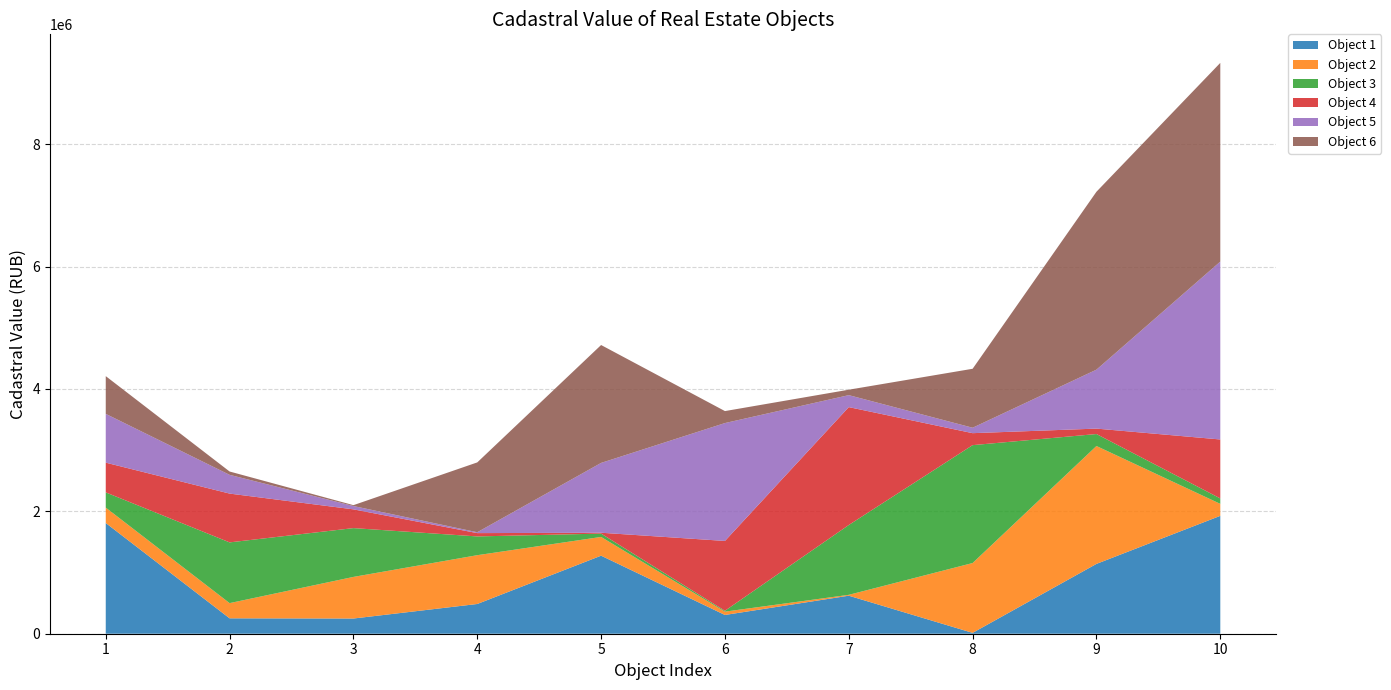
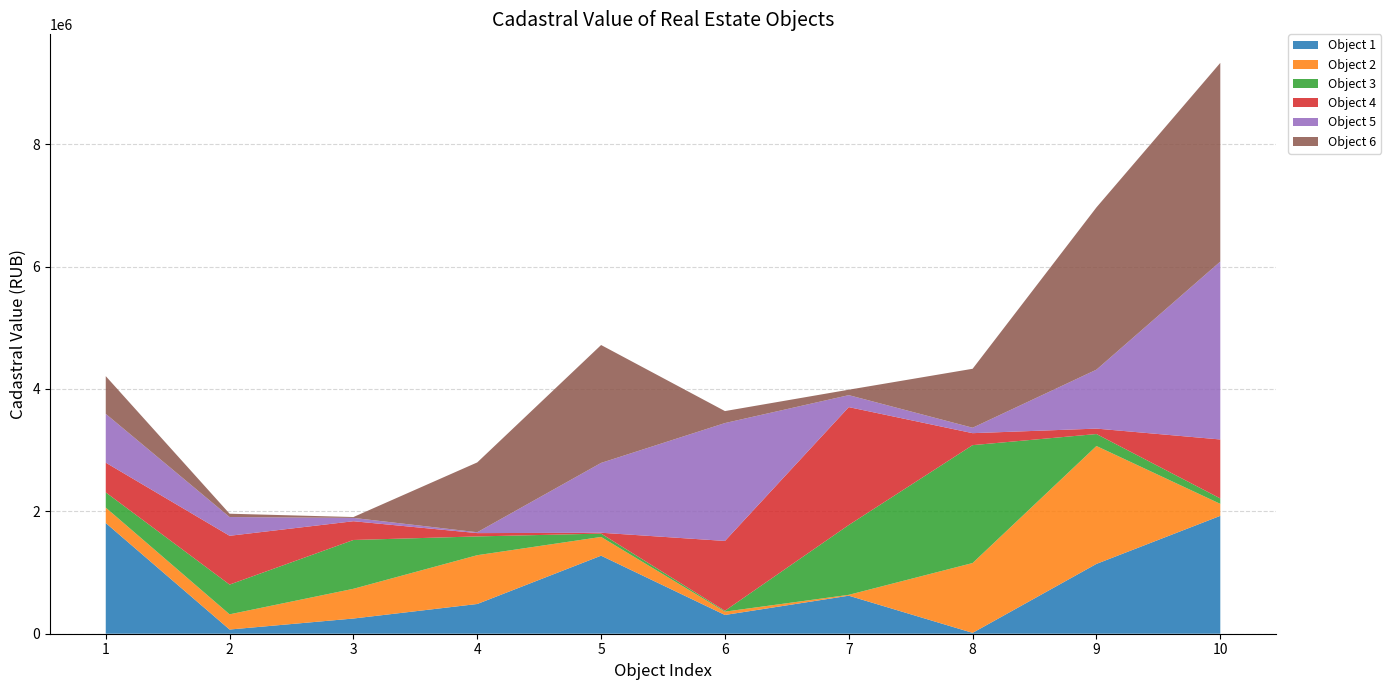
  {
    "Object 1": {
      "1": 1800000,
-     "2": 300000,
+     "2": 100000,
      "3": 200000,
      "4": 500000,
      "5": 1300000,
      "6": 300000,
      "9": 1100000,
      "10": 1900000
    },
    "Object 2": {
      "1": 300000,
      "2": 200000,
-     "3": 700000,
+     "3": 500000,
      "4": 800000,
      "5": 300000,
      "8": 1100000,
      "9": 1900000,
      "10": 200000
    },
    "Object 3": {
      "1": 200000,
-     "2": 1000000,
+     "2": 500000,
      "3": 800000,
      "4": 300000,
      "7": 1100000,
      "8": 1900000,
      "9": 200000,
      "10": 100000
    },
    "Object 4": {
      "1": 500000,
      "2": 800000,
      "3": 300000,
      "6": 1100000,
      "7": 1900000,
      "8": 200000,
      "9": 100000,
      "10": 1000000
    },
    "Object 5": {
      "1": 800000,
      "2": 300000,
      "5": 1100000,
      "6": 1900000,
      "7": 200000,
      "8": 100000,
      "9": 1000000,
      "10": 2900000
    },
    "Object 6": {
      "1": 600000,
      "2": 100000,
      "4": 1100000,
      "5": 1900000,
      "6": 200000,
      "7": 100000,
      "8": 1000000,
-     "9": 2900000,
+     "9": 2700000,
      "10": 3200000
    }
  }
